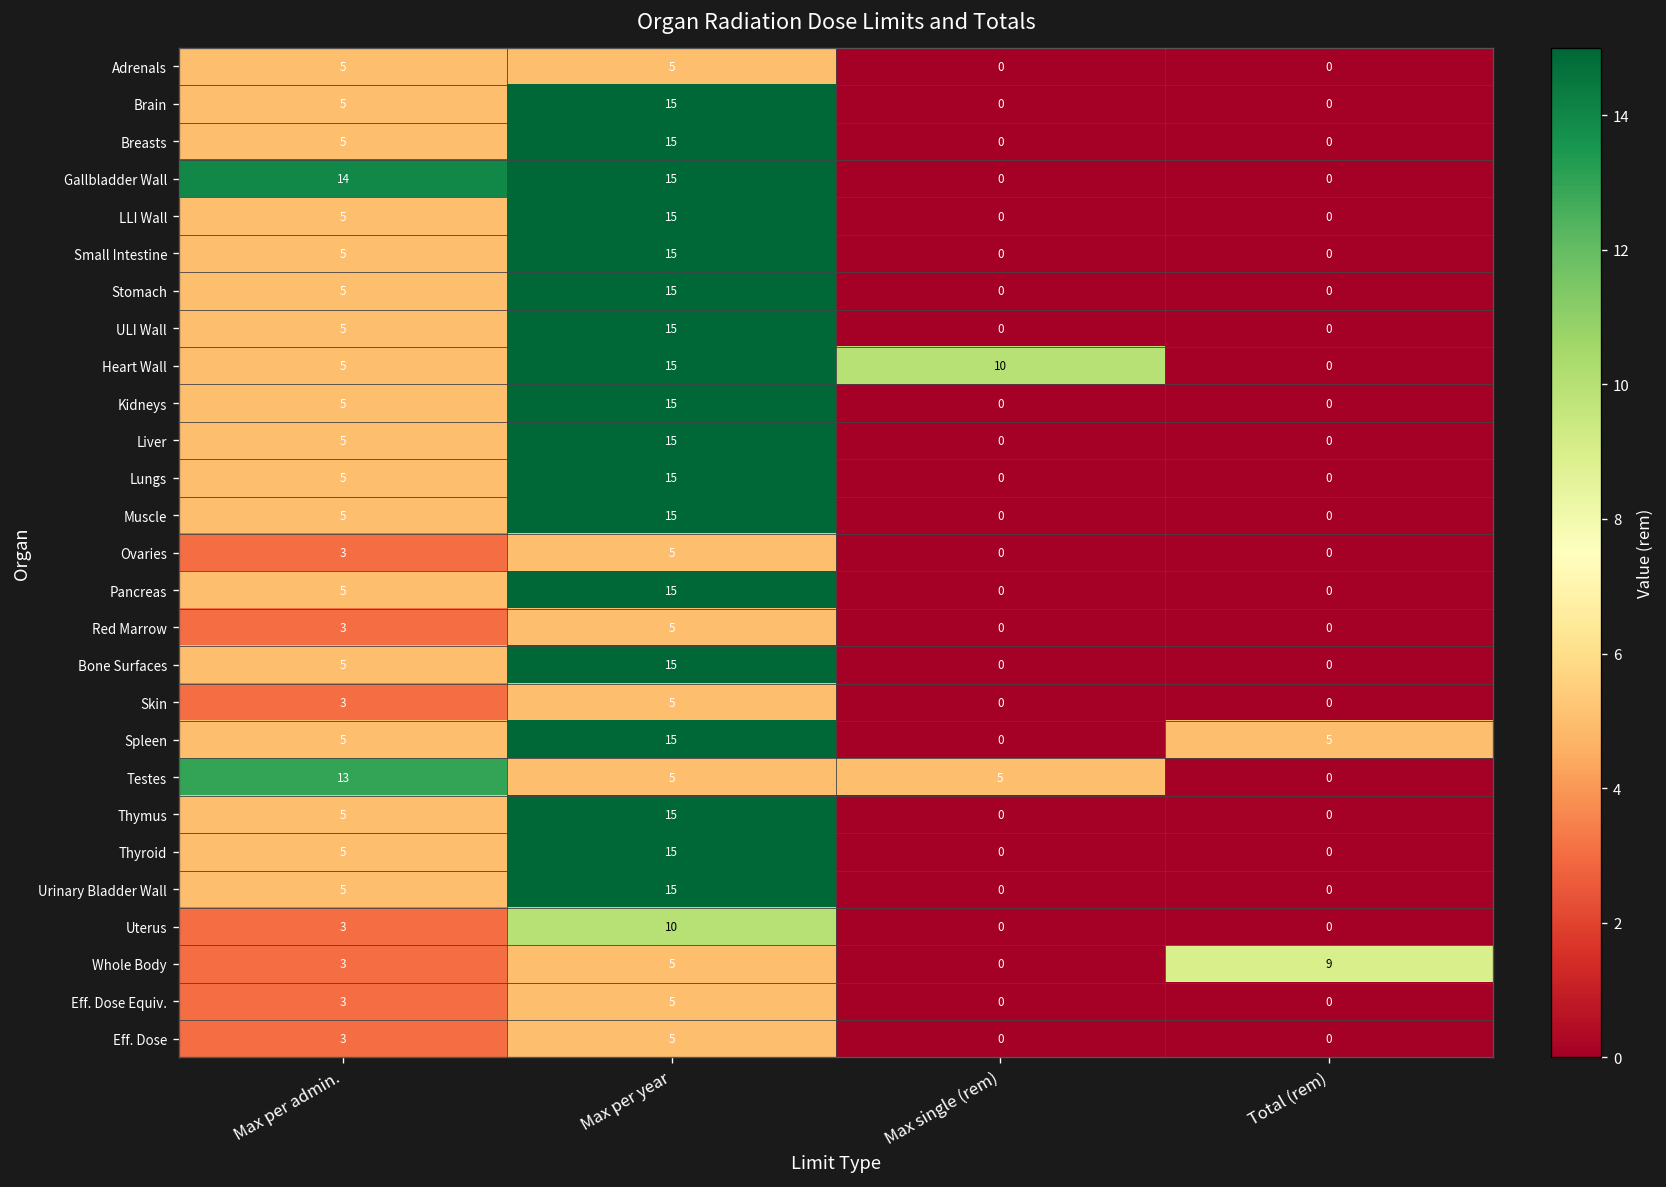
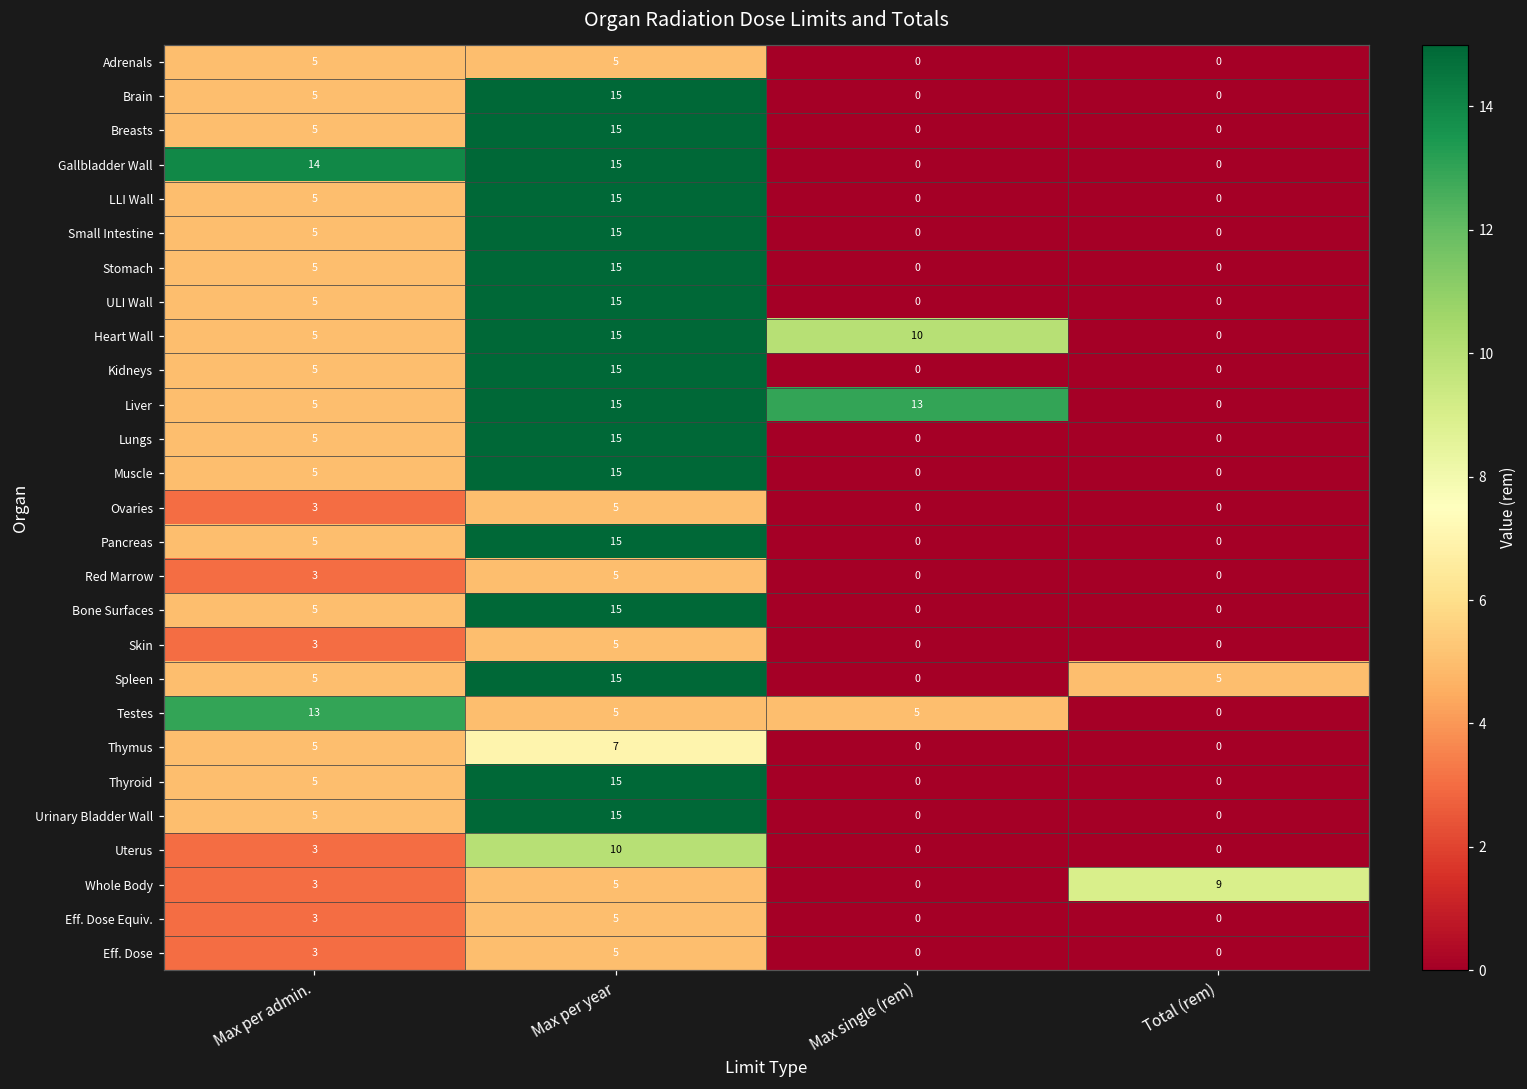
  {
    "Adrenals": {
      "Max per admin.": 5,
      "Max per year": 5,
      "Max single (rem)": 0,
      "Total (rem)": 0
    },
    "Brain": {
      "Max per admin.": 5,
      "Max per year": 15,
      "Max single (rem)": 0,
      "Total (rem)": 0
    },
    "Breasts": {
      "Max per admin.": 5,
      "Max per year": 15,
      "Max single (rem)": 0,
      "Total (rem)": 0
    },
    "Gallbladder Wall": {
      "Max per admin.": 14,
      "Max per year": 15,
      "Max single (rem)": 0,
      "Total (rem)": 0
    },
    "LLI Wall": {
      "Max per admin.": 5,
      "Max per year": 15,
      "Max single (rem)": 0,
      "Total (rem)": 0
    },
    "Small Intestine": {
      "Max per admin.": 5,
      "Max per year": 15,
      "Max single (rem)": 0,
      "Total (rem)": 0
    },
    "Stomach": {
      "Max per admin.": 5,
      "Max per year": 15,
      "Max single (rem)": 0,
      "Total (rem)": 0
    },
    "ULI Wall": {
      "Max per admin.": 5,
      "Max per year": 15,
      "Max single (rem)": 0,
      "Total (rem)": 0
    },
    "Heart Wall": {
      "Max per admin.": 5,
      "Max per year": 15,
      "Max single (rem)": 10,
      "Total (rem)": 0
    },
    "Kidneys": {
      "Max per admin.": 5,
      "Max per year": 15,
      "Max single (rem)": 0,
      "Total (rem)": 0
    },
    "Liver": {
      "Max per admin.": 5,
      "Max per year": 15,
-     "Max single (rem)": 0,
+     "Max single (rem)": 13,
      "Total (rem)": 0
    },
    "Lungs": {
      "Max per admin.": 5,
      "Max per year": 15,
      "Max single (rem)": 0,
      "Total (rem)": 0
    },
    "Muscle": {
      "Max per admin.": 5,
      "Max per year": 15,
      "Max single (rem)": 0,
      "Total (rem)": 0
    },
    "Ovaries": {
      "Max per admin.": 3,
      "Max per year": 5,
      "Max single (rem)": 0,
      "Total (rem)": 0
    },
    "Pancreas": {
      "Max per admin.": 5,
      "Max per year": 15,
      "Max single (rem)": 0,
      "Total (rem)": 0
    },
    "Red Marrow": {
      "Max per admin.": 3,
      "Max per year": 5,
      "Max single (rem)": 0,
      "Total (rem)": 0
    },
    "Bone Surfaces": {
      "Max per admin.": 5,
      "Max per year": 15,
      "Max single (rem)": 0,
      "Total (rem)": 0
    },
    "Skin": {
      "Max per admin.": 3,
      "Max per year": 5,
      "Max single (rem)": 0,
      "Total (rem)": 0
    },
    "Spleen": {
      "Max per admin.": 5,
      "Max per year": 15,
      "Max single (rem)": 0,
      "Total (rem)": 5
    },
    "Testes": {
      "Max per admin.": 13,
      "Max per year": 5,
      "Max single (rem)": 5,
      "Total (rem)": 0
    },
    "Thymus": {
      "Max per admin.": 5,
-     "Max per year": 15,
+     "Max per year": 7,
      "Max single (rem)": 0,
      "Total (rem)": 0
    },
    "Thyroid": {
      "Max per admin.": 5,
      "Max per year": 15,
      "Max single (rem)": 0,
      "Total (rem)": 0
    },
    "Urinary Bladder Wall": {
      "Max per admin.": 5,
      "Max per year": 15,
      "Max single (rem)": 0,
      "Total (rem)": 0
    },
    "Uterus": {
      "Max per admin.": 3,
      "Max per year": 10,
      "Max single (rem)": 0,
      "Total (rem)": 0
    },
    "Whole Body": {
      "Max per admin.": 3,
      "Max per year": 5,
      "Max single (rem)": 0,
      "Total (rem)": 9
    },
    "Eff. Dose Equiv.": {
      "Max per admin.": 3,
      "Max per year": 5,
      "Max single (rem)": 0,
      "Total (rem)": 0
    },
    "Eff. Dose": {
      "Max per admin.": 3,
      "Max per year": 5,
      "Max single (rem)": 0,
      "Total (rem)": 0
    }
  }
